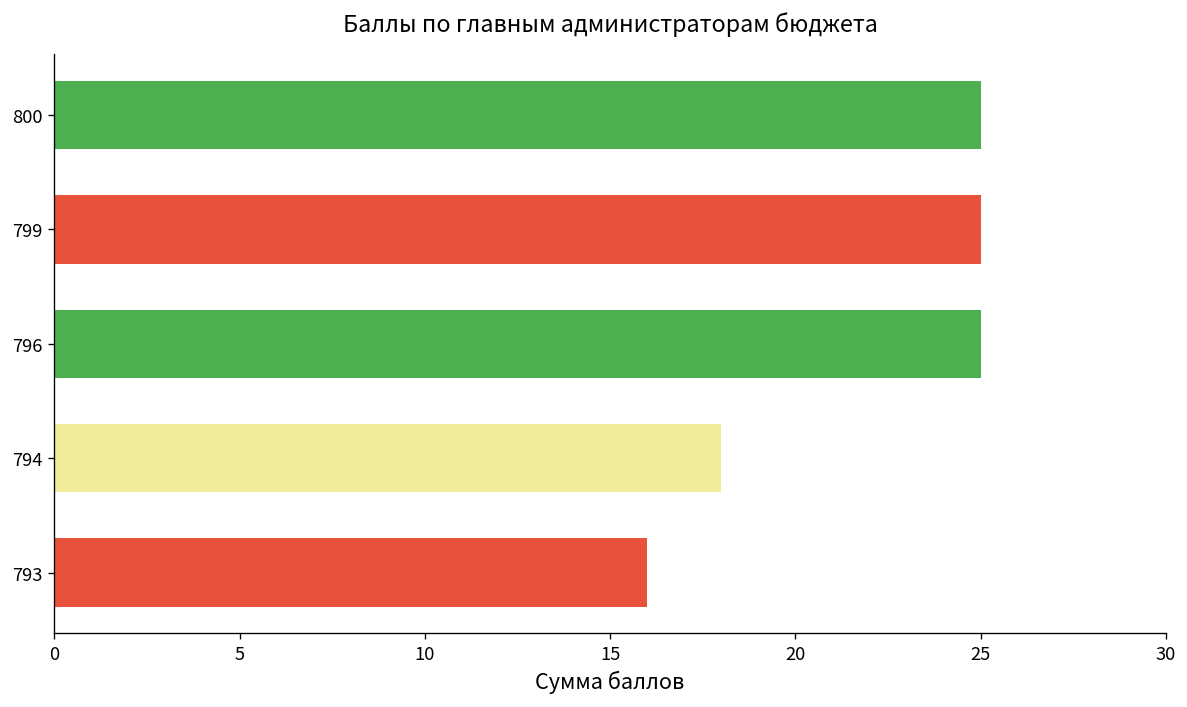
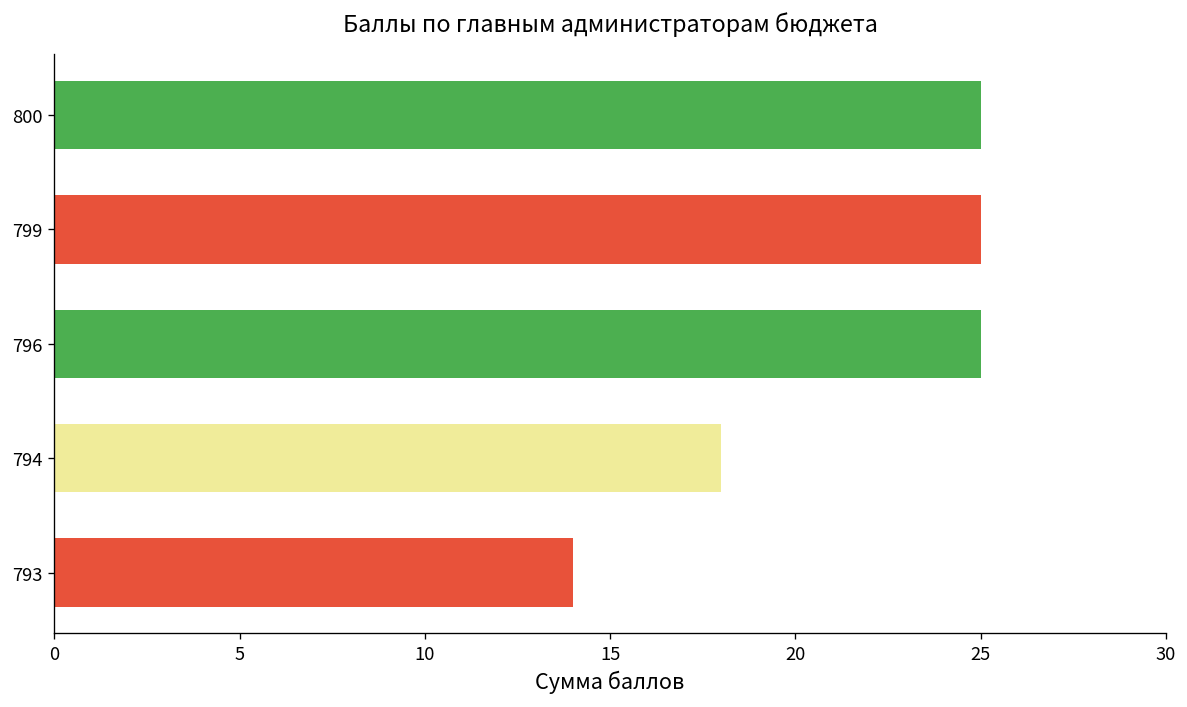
  {
    "800": 25,
    "799": 25,
    "796": 25,
    "794": 18,
-   "793": 16
+   "793": 14
  }
